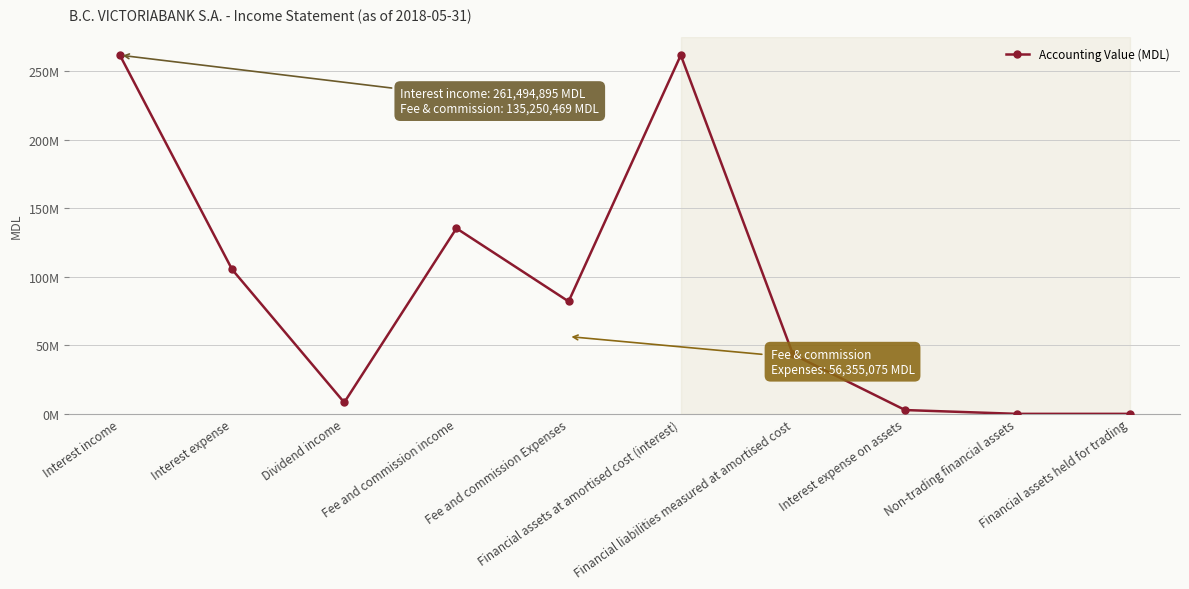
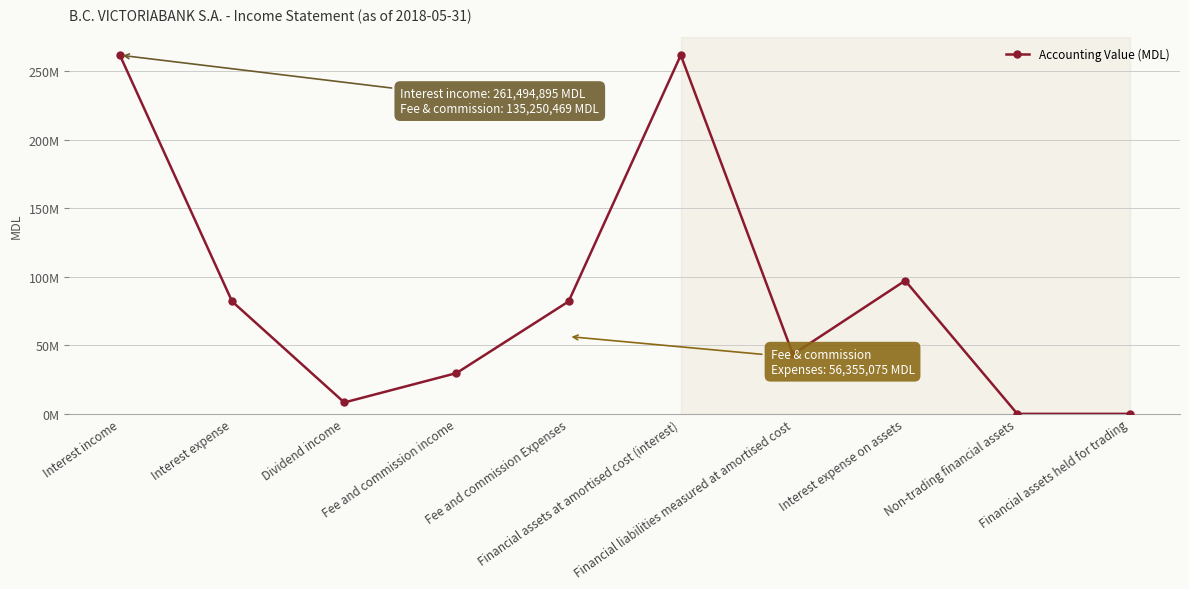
  {
    "Interest income": 261000000,
-   "Interest expense": 105000000,
+   "Interest expense": 82000000,
    "Dividend income": 8000000,
-   "Fee and commission income": 135000000,
+   "Fee and commission income": 30000000,
    "Fee and commission Expenses": 82000000,
    "Financial assets at amortised cost (interest)": 261000000,
-   "Interest expense on assets": 3000000,
+   "Interest expense on assets": 97000000,
    "Non-trading financial assets": 0,
    "Financial assets held for trading": 0
  }
